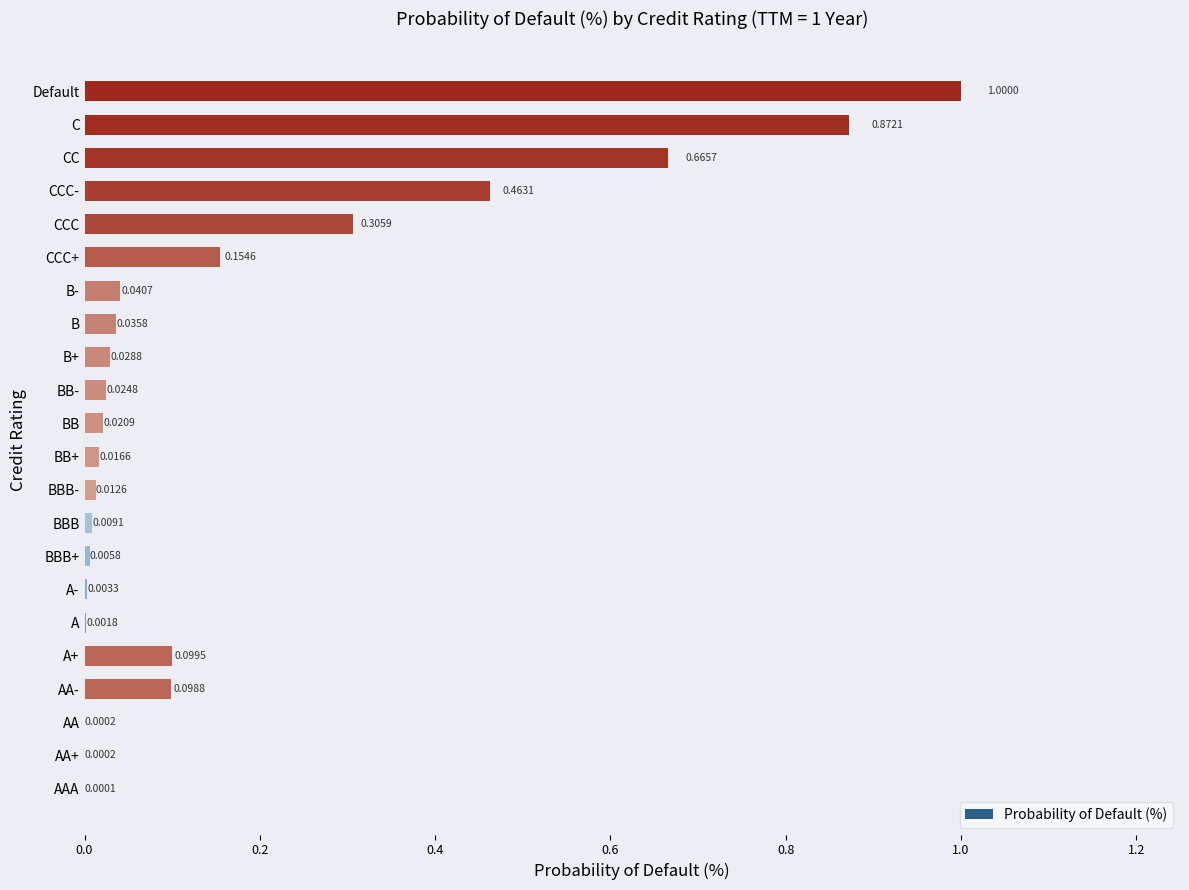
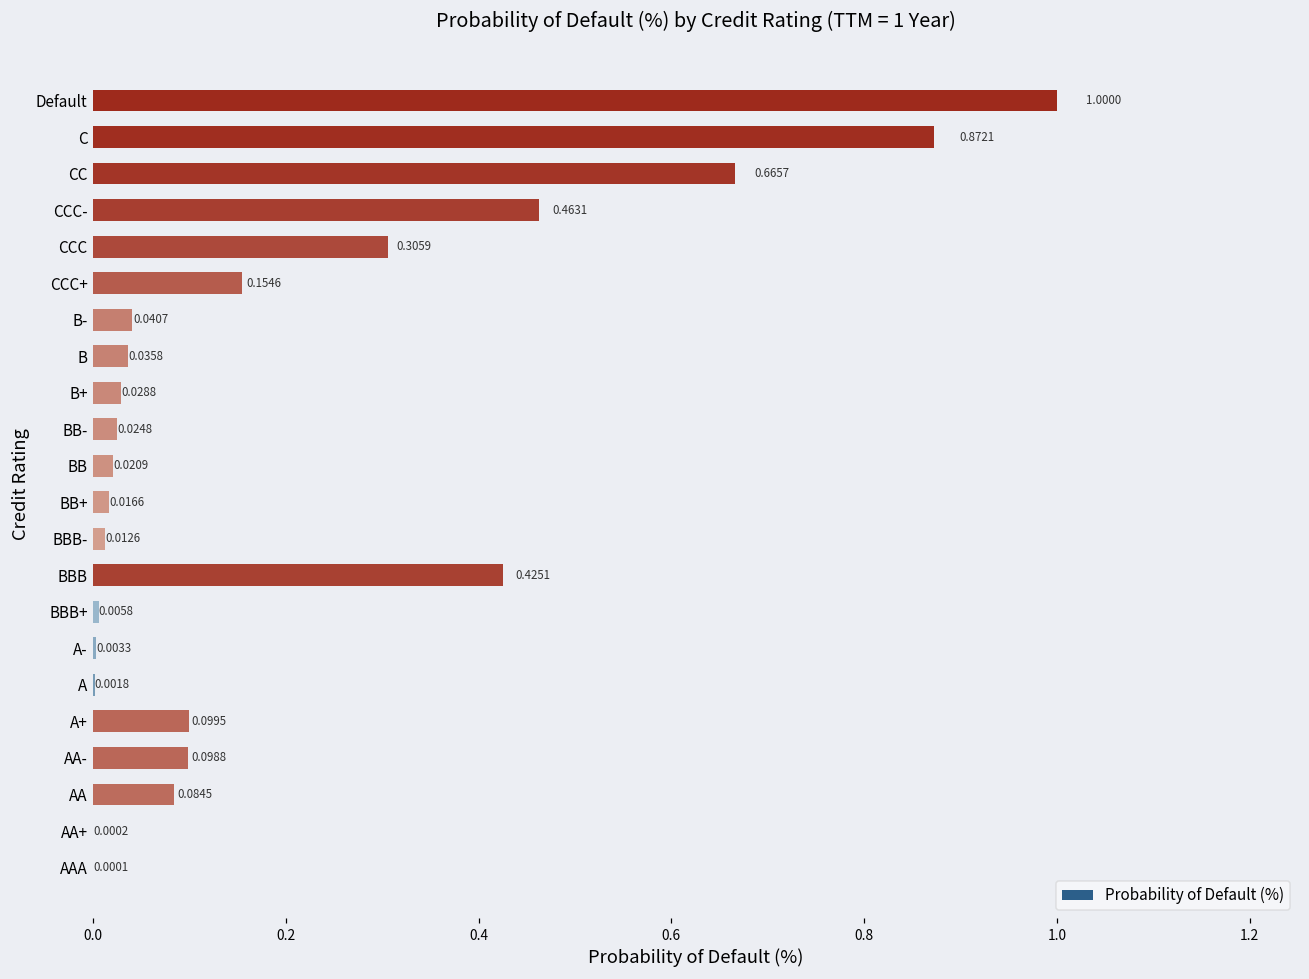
  {
    "C": 0.8721,
    "CC": 0.6657,
    "CCC-": 0.4631,
    "CCC": 0.3059,
    "CCC+": 0.1546,
    "B-": 0.0407,
    "B": 0.0358,
    "B+": 0.0288,
    "BB-": 0.0248,
    "BB": 0.0209,
    "BB+": 0.0166,
    "BBB-": 0.0126,
-   "BBB": 0.0091,
+   "BBB": 0.4251,
    "BBB+": 0.0058,
    "A-": 0.0033,
    "A": 0.0018,
    "A+": 0.0995,
    "AA-": 0.0988,
-   "AA": 0.0002,
+   "AA": 0.0845,
    "AA+": 0.0002,
    "AAA": 0.0001
  }
